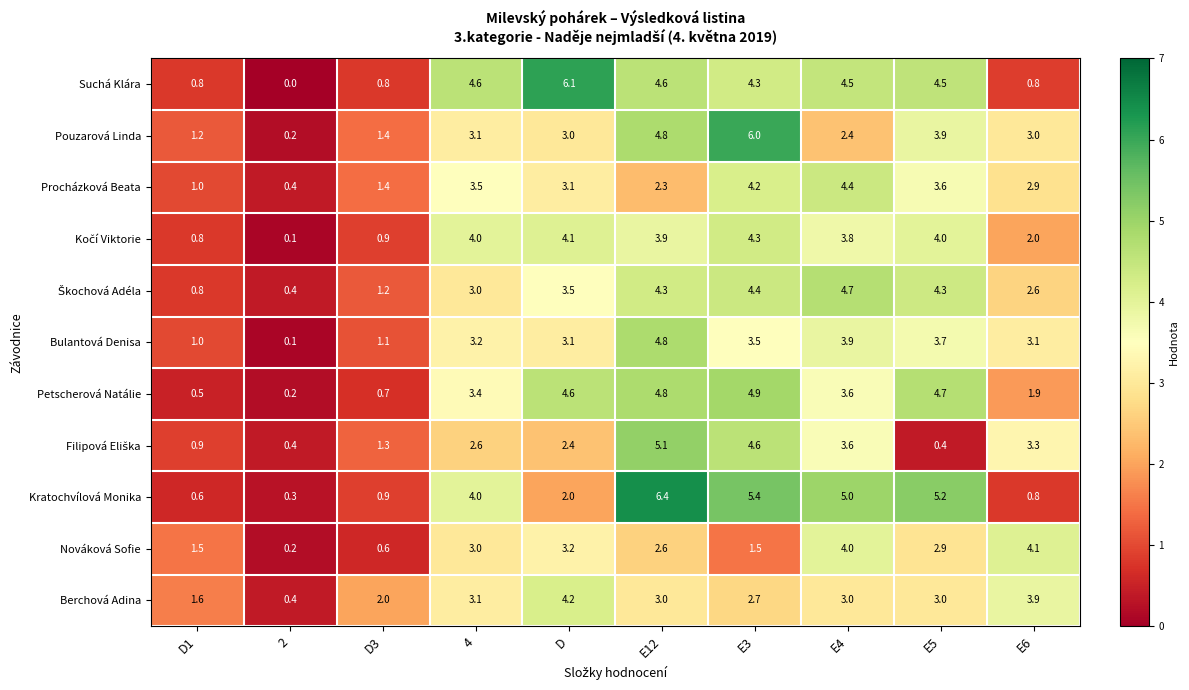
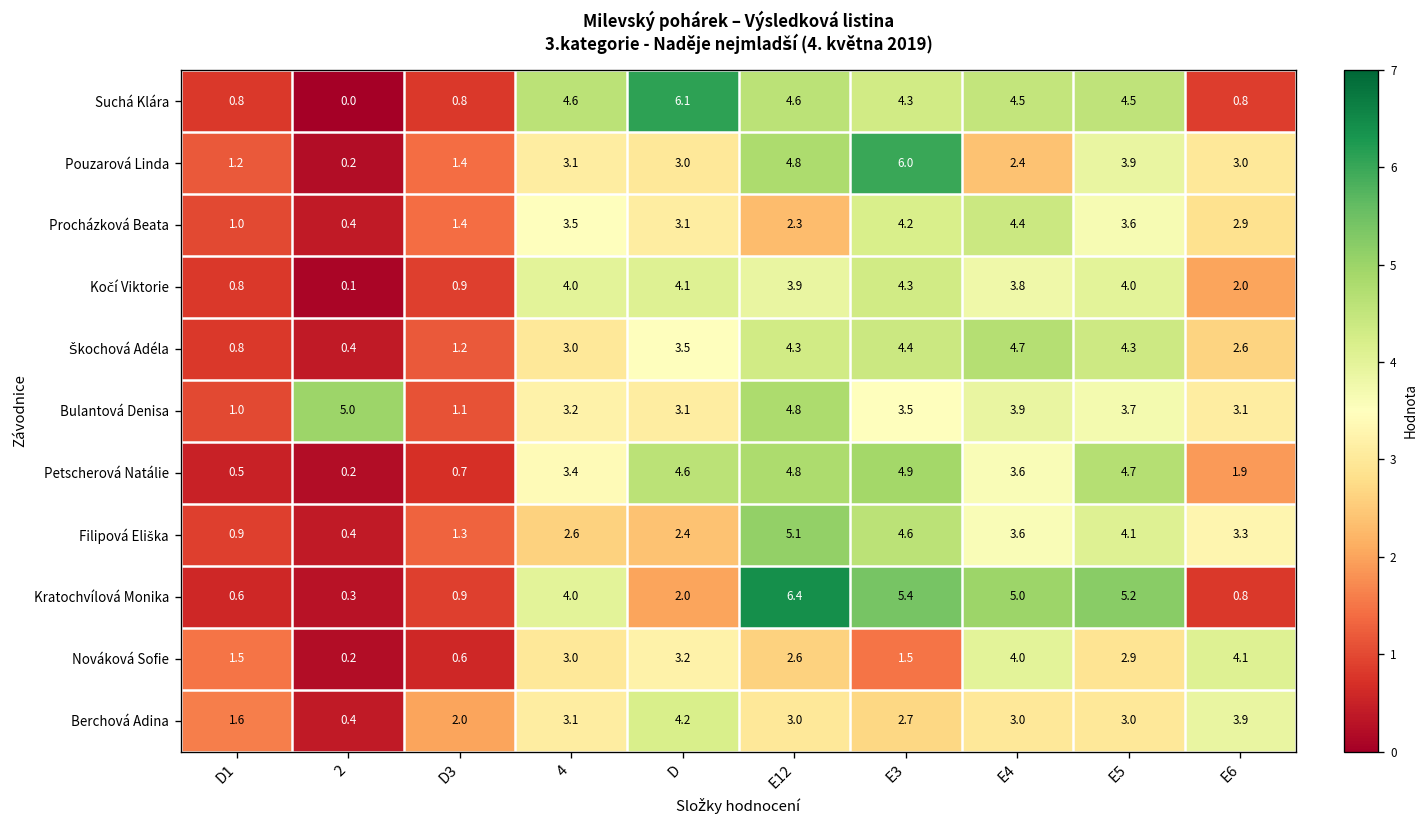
  {
    "Suchá Klára": {
      "D1": 0.8,
      "2": 0.0,
      "D3": 0.8,
      "4": 4.6,
      "D": 6.1,
      "E12": 4.6,
      "E3": 4.3,
      "E4": 4.5,
      "E5": 4.5,
      "E6": 0.8
    },
    "Pouzarová Linda": {
      "D1": 1.2,
      "2": 0.2,
      "D3": 1.4,
      "4": 3.1,
      "D": 3.0,
      "E12": 4.8,
      "E3": 6.0,
      "E4": 2.4,
      "E5": 3.9,
      "E6": 3.0
    },
    "Procházková Beata": {
      "D1": 1.0,
      "2": 0.4,
      "D3": 1.4,
      "4": 3.5,
      "D": 3.1,
      "E12": 2.3,
      "E3": 4.2,
      "E4": 4.4,
      "E5": 3.6,
      "E6": 2.9
    },
    "Kočí Viktorie": {
      "D1": 0.8,
      "2": 0.1,
      "D3": 0.9,
      "4": 4.0,
      "D": 4.1,
      "E12": 3.9,
      "E3": 4.3,
      "E4": 3.8,
      "E5": 4.0,
      "E6": 2.0
    },
    "Škochová Adéla": {
      "D1": 0.8,
      "2": 0.4,
      "D3": 1.2,
      "4": 3.0,
      "D": 3.5,
      "E12": 4.3,
      "E3": 4.4,
      "E4": 4.7,
      "E5": 4.3,
      "E6": 2.6
    },
    "Bulantová Denisa": {
      "D1": 1.0,
-     "2": 0.1,
+     "2": 5.0,
      "D3": 1.1,
      "4": 3.2,
      "D": 3.1,
      "E12": 4.8,
      "E3": 3.5,
      "E4": 3.9,
      "E5": 3.7,
      "E6": 3.1
    },
    "Petscherová Natálie": {
      "D1": 0.5,
      "2": 0.2,
      "D3": 0.7,
      "4": 3.4,
      "D": 4.6,
      "E12": 4.8,
      "E3": 4.9,
      "E4": 3.6,
      "E5": 4.7,
      "E6": 1.9
    },
    "Filipová Eliška": {
      "D1": 0.9,
      "2": 0.4,
      "D3": 1.3,
      "4": 2.6,
      "D": 2.4,
      "E12": 5.1,
      "E3": 4.6,
      "E4": 3.6,
-     "E5": 0.4,
+     "E5": 4.1,
      "E6": 3.3
    },
    "Kratochvílová Monika": {
      "D1": 0.6,
      "2": 0.3,
      "D3": 0.9,
      "4": 4.0,
      "D": 2.0,
      "E12": 6.4,
      "E3": 5.4,
      "E4": 5.0,
      "E5": 5.2,
      "E6": 0.8
    },
    "Nováková Sofie": {
      "D1": 1.5,
      "2": 0.2,
      "D3": 0.6,
      "4": 3.0,
      "D": 3.2,
      "E12": 2.6,
      "E3": 1.5,
      "E4": 4.0,
      "E5": 2.9,
      "E6": 4.1
    },
    "Berchová Adina": {
      "D1": 1.6,
      "2": 0.4,
      "D3": 2.0,
      "4": 3.1,
      "D": 4.2,
      "E12": 3.0,
      "E3": 2.7,
      "E4": 3.0,
      "E5": 3.0,
      "E6": 3.9
    }
  }
